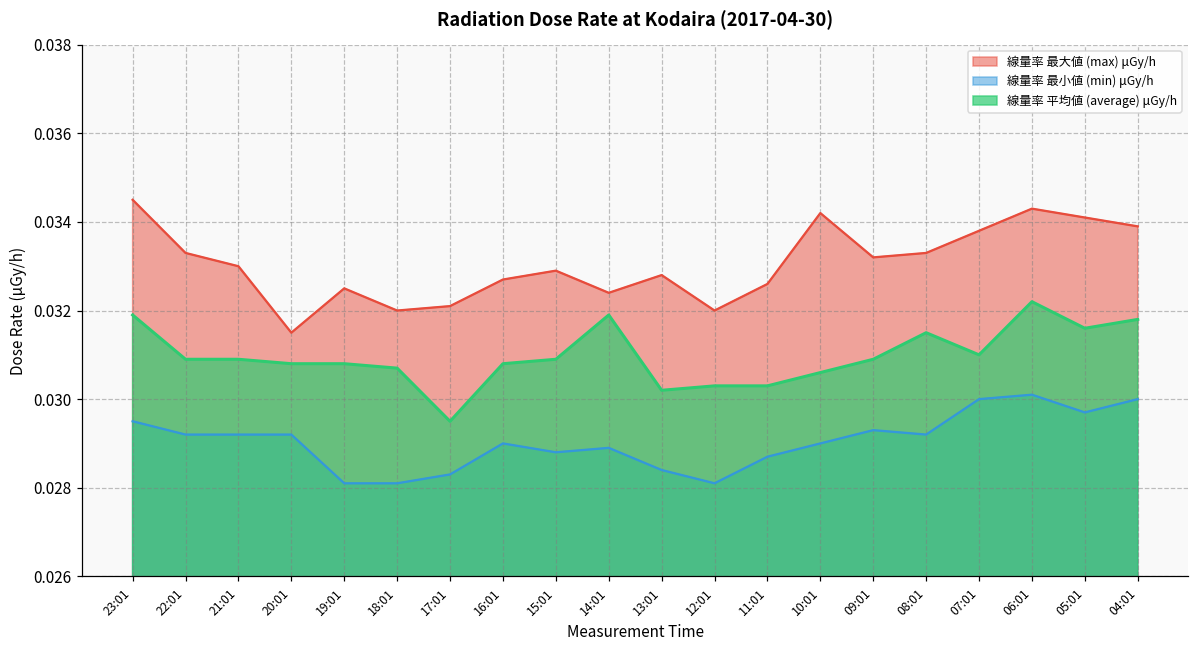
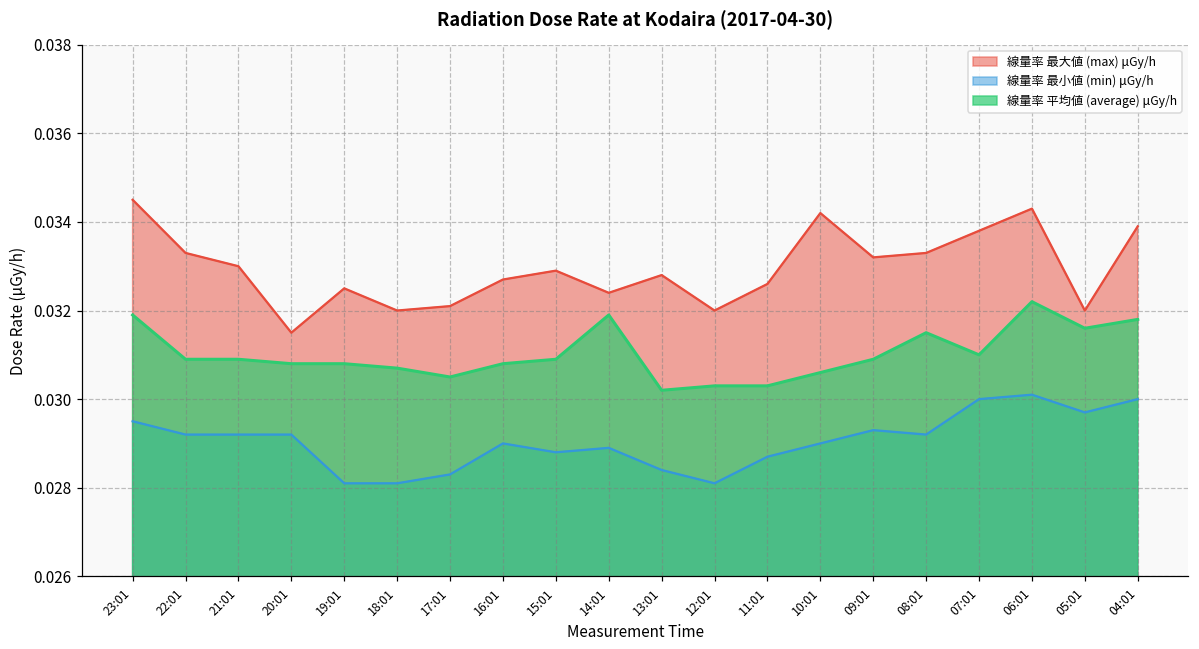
  {
    "線量率 最大値 (max) μGy/h": {
      "23:01": 0.0345,
      "22:01": 0.0333,
      "21:01": 0.0330,
      "20:01": 0.0315,
      "19:01": 0.0325,
      "18:01": 0.0320,
      "17:01": 0.0321,
      "16:01": 0.0327,
      "15:01": 0.0329,
      "14:01": 0.0324,
      "13:01": 0.0328,
      "12:01": 0.0320,
      "11:01": 0.0326,
      "10:01": 0.0342,
      "09:01": 0.0332,
      "08:01": 0.0333,
      "07:01": 0.0338,
      "06:01": 0.0343,
-     "05:01": 0.0341,
+     "05:01": 0.0320,
      "04:01": 0.0339
    },
    "線量率 最小値 (min) μGy/h": {
      "23:01": 0.0295,
      "22:01": 0.0292,
      "21:01": 0.0292,
      "20:01": 0.0292,
      "19:01": 0.0281,
      "18:01": 0.0281,
      "17:01": 0.0283,
      "16:01": 0.0290,
      "15:01": 0.0288,
      "14:01": 0.0289,
      "13:01": 0.0284,
      "12:01": 0.0281,
      "11:01": 0.0287,
      "10:01": 0.0290,
      "09:01": 0.0293,
      "08:01": 0.0292,
      "07:01": 0.0300,
      "06:01": 0.0301,
      "05:01": 0.0297,
      "04:01": 0.0300
    },
    "線量率 平均値 (average) μGy/h": {
      "23:01": 0.0319,
      "22:01": 0.0309,
      "21:01": 0.0309,
      "20:01": 0.0308,
      "19:01": 0.0308,
      "18:01": 0.0307,
-     "17:01": 0.0295,
+     "17:01": 0.0305,
      "16:01": 0.0308,
      "15:01": 0.0309,
      "14:01": 0.0319,
      "13:01": 0.0302,
      "12:01": 0.0303,
      "11:01": 0.0303,
      "10:01": 0.0306,
      "09:01": 0.0309,
      "08:01": 0.0315,
      "07:01": 0.0310,
      "06:01": 0.0322,
      "05:01": 0.0316,
      "04:01": 0.0318
    }
  }
